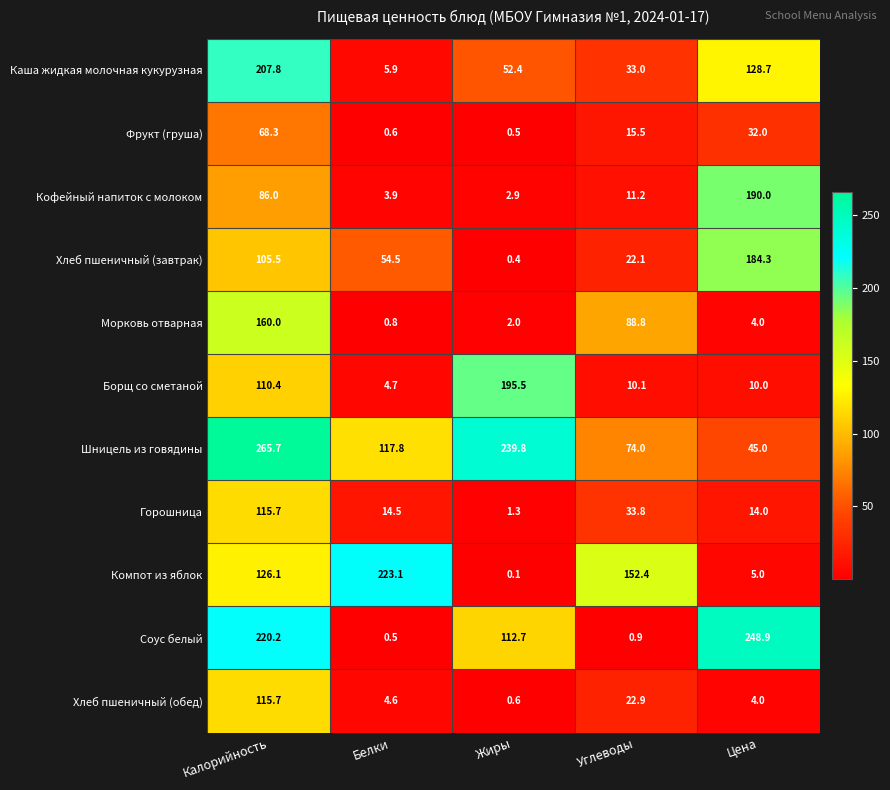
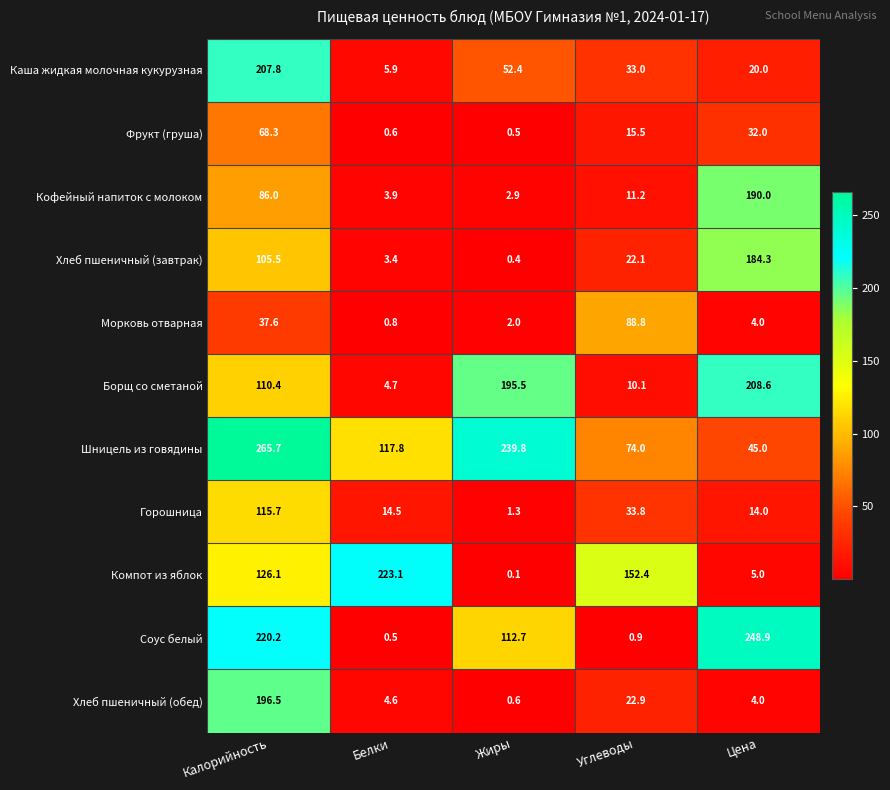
  {
    "Каша жидкая молочная кукурузная": {
      "Калорийность": 207.8,
      "Белки": 5.9,
      "Жиры": 52.4,
      "Углеводы": 33.0,
-     "Цена": 128.7
+     "Цена": 20.0
    },
    "Фрукт (груша)": {
      "Калорийность": 68.3,
      "Белки": 0.6,
      "Жиры": 0.5,
      "Углеводы": 15.5,
      "Цена": 32.0
    },
    "Кофейный напиток с молоком": {
      "Калорийность": 86.0,
      "Белки": 3.9,
      "Жиры": 2.9,
      "Углеводы": 11.2,
      "Цена": 190.0
    },
    "Хлеб пшеничный (завтрак)": {
      "Калорийность": 105.5,
-     "Белки": 54.5,
+     "Белки": 3.4,
      "Жиры": 0.4,
      "Углеводы": 22.1,
      "Цена": 184.3
    },
    "Морковь отварная": {
-     "Калорийность": 160.0,
+     "Калорийность": 37.6,
      "Белки": 0.8,
      "Жиры": 2.0,
      "Углеводы": 88.8,
      "Цена": 4.0
    },
    "Борщ со сметаной": {
      "Калорийность": 110.4,
      "Белки": 4.7,
      "Жиры": 195.5,
      "Углеводы": 10.1,
-     "Цена": 10.0
+     "Цена": 208.6
    },
    "Шницель из говядины": {
      "Калорийность": 265.7,
      "Белки": 117.8,
      "Жиры": 239.8,
      "Углеводы": 74.0,
      "Цена": 45.0
    },
    "Горошница": {
      "Калорийность": 115.7,
      "Белки": 14.5,
      "Жиры": 1.3,
      "Углеводы": 33.8,
      "Цена": 14.0
    },
    "Компот из яблок": {
      "Калорийность": 126.1,
      "Белки": 223.1,
      "Жиры": 0.1,
      "Углеводы": 152.4,
      "Цена": 5.0
    },
    "Соус белый": {
      "Калорийность": 220.2,
      "Белки": 0.5,
      "Жиры": 112.7,
      "Углеводы": 0.9,
      "Цена": 248.9
    },
    "Хлеб пшеничный (обед)": {
-     "Калорийность": 115.7,
+     "Калорийность": 196.5,
      "Белки": 4.6,
      "Жиры": 0.6,
      "Углеводы": 22.9,
      "Цена": 4.0
    }
  }
